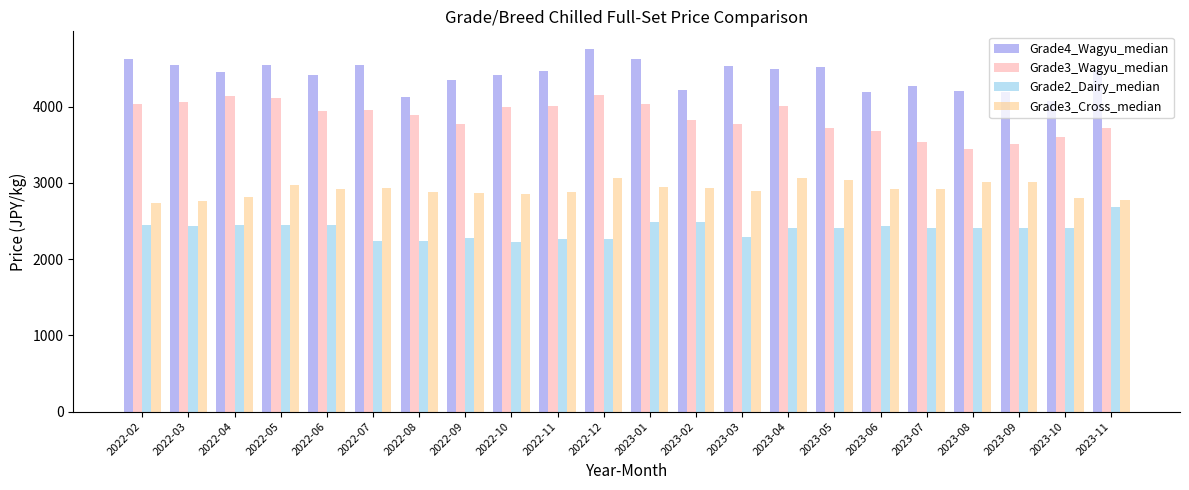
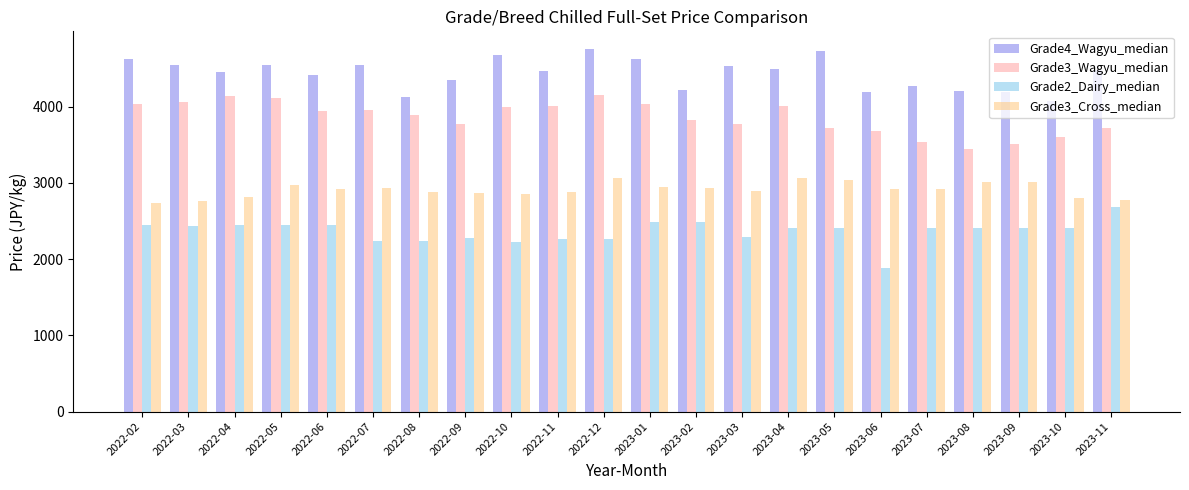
  {
    "Grade4_Wagyu_median": {
      "2022-02": 4600,
      "2022-03": 4600,
      "2022-04": 4500,
      "2022-05": 4600,
      "2022-06": 4400,
      "2022-07": 4600,
      "2022-08": 4100,
      "2022-09": 4400,
-     "2022-10": 4400,
+     "2022-10": 4700,
      "2022-11": 4500,
      "2022-12": 4800,
      "2023-01": 4600,
      "2023-02": 4200,
      "2023-03": 4500,
      "2023-04": 4500,
-     "2023-05": 4500,
+     "2023-05": 4700,
      "2023-06": 4200,
      "2023-07": 4300,
      "2023-08": 4200
    },
    "Grade2_Dairy_median": {
      "2022-02": 2500,
      "2022-03": 2400,
      "2022-04": 2500,
      "2022-05": 2500,
      "2022-06": 2500,
      "2022-07": 2200,
      "2022-08": 2200,
      "2022-09": 2300,
      "2022-10": 2200,
      "2022-11": 2300,
      "2022-12": 2300,
      "2023-01": 2500,
      "2023-02": 2500,
      "2023-03": 2300,
      "2023-04": 2400,
      "2023-05": 2400,
-     "2023-06": 2400,
+     "2023-06": 1900,
      "2023-07": 2400,
      "2023-08": 2400,
      "2023-09": 2400,
      "2023-10": 2400,
      "2023-11": 2700
    }
  }
